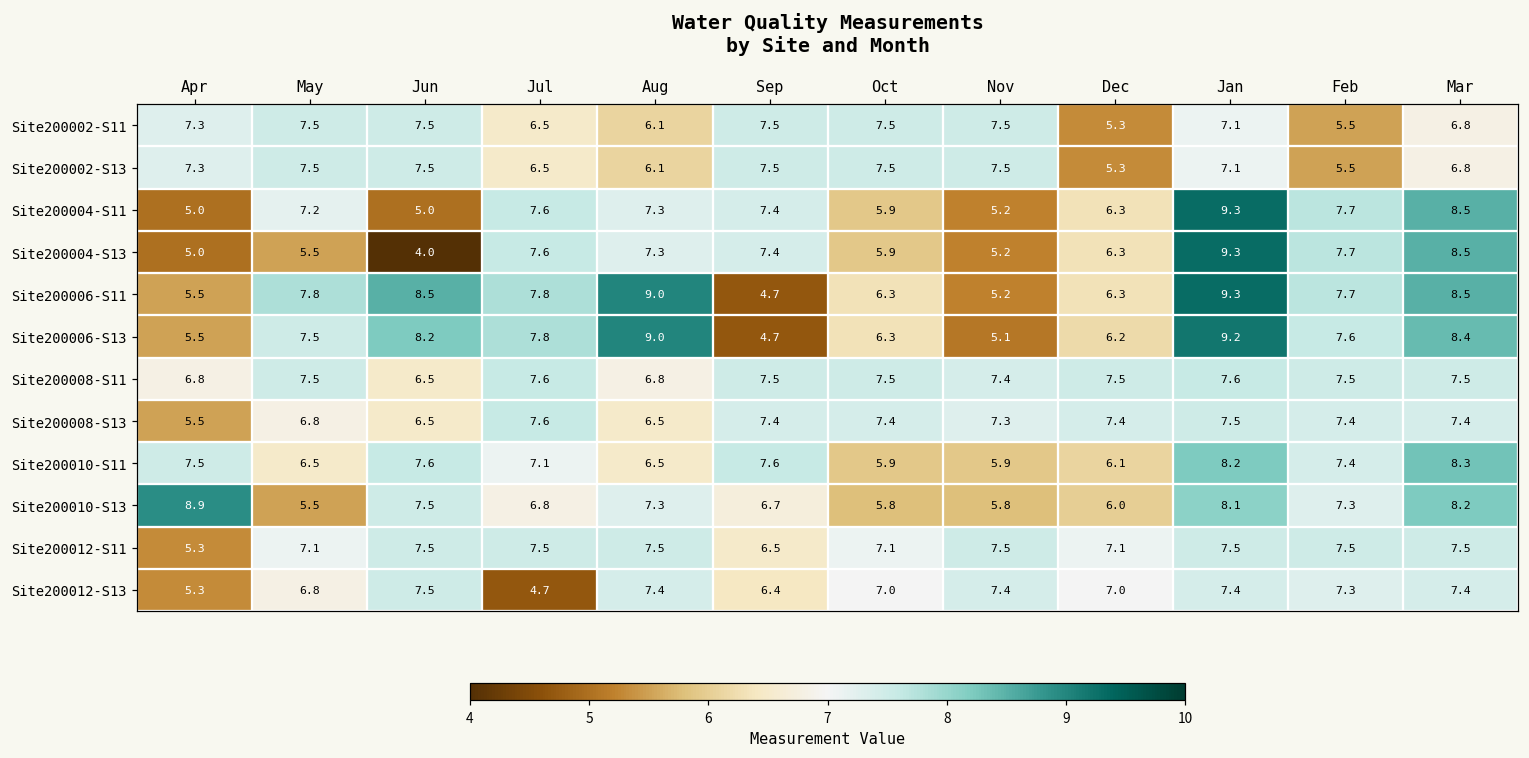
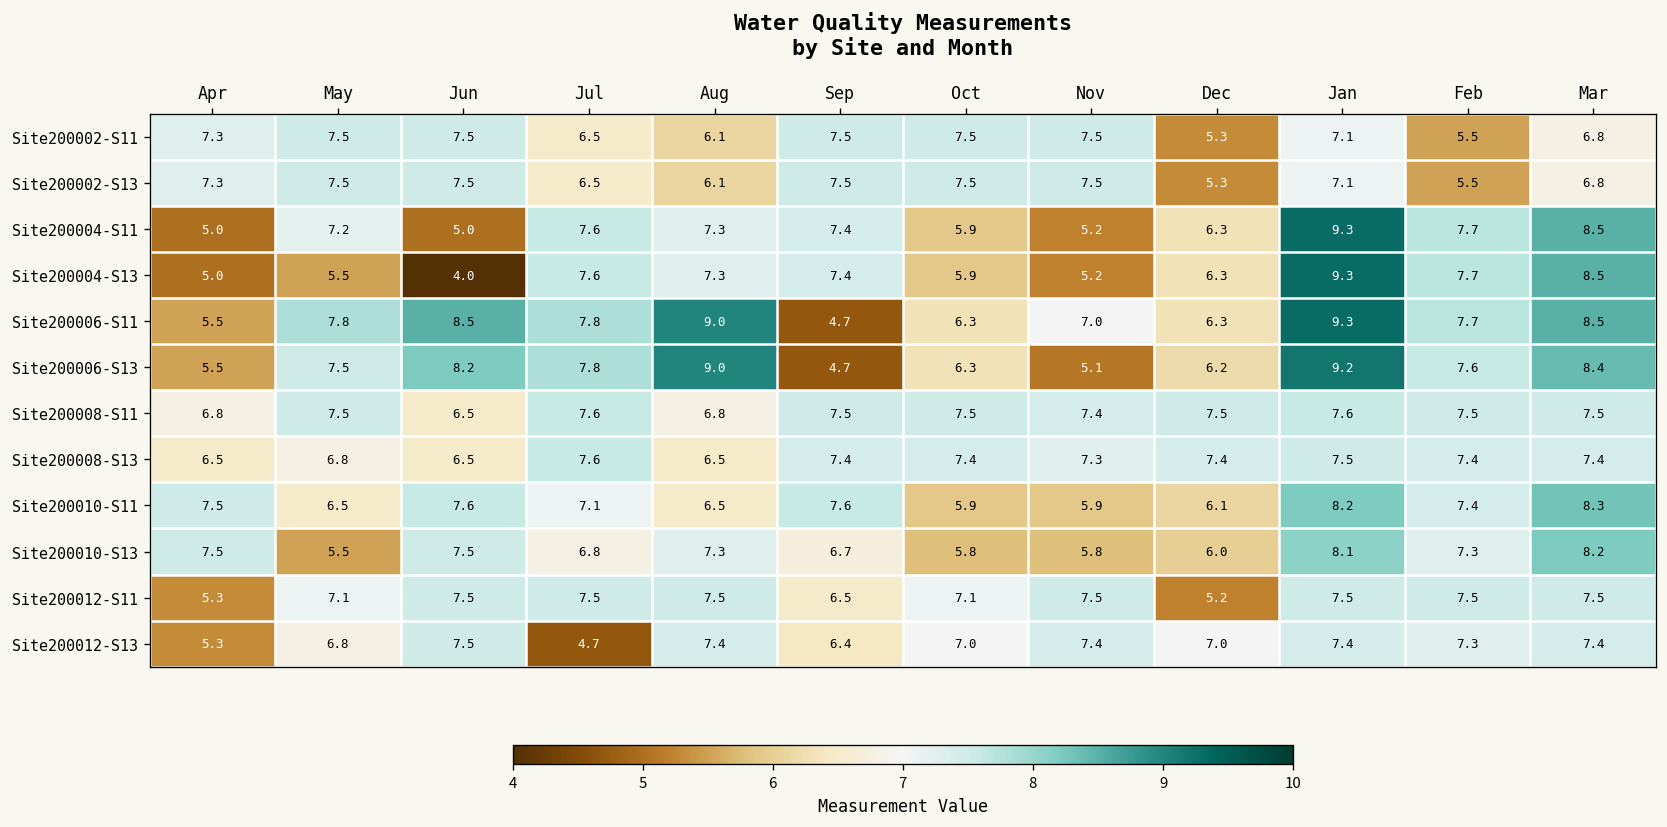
  {
    "Site200002-S11": {
      "Apr": 7.3,
      "May": 7.5,
      "Jun": 7.5,
      "Jul": 6.5,
      "Aug": 6.1,
      "Sep": 7.5,
      "Oct": 7.5,
      "Nov": 7.5,
      "Dec": 5.3,
      "Jan": 7.1,
      "Feb": 5.5,
      "Mar": 6.8
    },
    "Site200002-S13": {
      "Apr": 7.3,
      "May": 7.5,
      "Jun": 7.5,
      "Jul": 6.5,
      "Aug": 6.1,
      "Sep": 7.5,
      "Oct": 7.5,
      "Nov": 7.5,
      "Dec": 5.3,
      "Jan": 7.1,
      "Feb": 5.5,
      "Mar": 6.8
    },
    "Site200004-S11": {
      "Apr": 5.0,
      "May": 7.2,
      "Jun": 5.0,
      "Jul": 7.6,
      "Aug": 7.3,
      "Sep": 7.4,
      "Oct": 5.9,
      "Nov": 5.2,
      "Dec": 6.3,
      "Jan": 9.3,
      "Feb": 7.7,
      "Mar": 8.5
    },
    "Site200004-S13": {
      "Apr": 5.0,
      "May": 5.5,
      "Jun": 4.0,
      "Jul": 7.6,
      "Aug": 7.3,
      "Sep": 7.4,
      "Oct": 5.9,
      "Nov": 5.2,
      "Dec": 6.3,
      "Jan": 9.3,
      "Feb": 7.7,
      "Mar": 8.5
    },
    "Site200006-S11": {
      "Apr": 5.5,
      "May": 7.8,
      "Jun": 8.5,
      "Jul": 7.8,
      "Aug": 9.0,
      "Sep": 4.7,
      "Oct": 6.3,
-     "Nov": 5.2,
+     "Nov": 7.0,
      "Dec": 6.3,
      "Jan": 9.3,
      "Feb": 7.7,
      "Mar": 8.5
    },
    "Site200006-S13": {
      "Apr": 5.5,
      "May": 7.5,
      "Jun": 8.2,
      "Jul": 7.8,
      "Aug": 9.0,
      "Sep": 4.7,
      "Oct": 6.3,
      "Nov": 5.1,
      "Dec": 6.2,
      "Jan": 9.2,
      "Feb": 7.6,
      "Mar": 8.4
    },
    "Site200008-S11": {
      "Apr": 6.8,
      "May": 7.5,
      "Jun": 6.5,
      "Jul": 7.6,
      "Aug": 6.8,
      "Sep": 7.5,
      "Oct": 7.5,
      "Nov": 7.4,
      "Dec": 7.5,
      "Jan": 7.6,
      "Feb": 7.5,
      "Mar": 7.5
    },
    "Site200008-S13": {
-     "Apr": 5.5,
+     "Apr": 6.5,
      "May": 6.8,
      "Jun": 6.5,
      "Jul": 7.6,
      "Aug": 6.5,
      "Sep": 7.4,
      "Oct": 7.4,
      "Nov": 7.3,
      "Dec": 7.4,
      "Jan": 7.5,
      "Feb": 7.4,
      "Mar": 7.4
    },
    "Site200010-S11": {
      "Apr": 7.5,
      "May": 6.5,
      "Jun": 7.6,
      "Jul": 7.1,
      "Aug": 6.5,
      "Sep": 7.6,
      "Oct": 5.9,
      "Nov": 5.9,
      "Dec": 6.1,
      "Jan": 8.2,
      "Feb": 7.4,
      "Mar": 8.3
    },
    "Site200010-S13": {
-     "Apr": 8.9,
+     "Apr": 7.5,
      "May": 5.5,
      "Jun": 7.5,
      "Jul": 6.8,
      "Aug": 7.3,
      "Sep": 6.7,
      "Oct": 5.8,
      "Nov": 5.8,
      "Dec": 6.0,
      "Jan": 8.1,
      "Feb": 7.3,
      "Mar": 8.2
    },
    "Site200012-S11": {
      "Apr": 5.3,
      "May": 7.1,
      "Jun": 7.5,
      "Jul": 7.5,
      "Aug": 7.5,
      "Sep": 6.5,
      "Oct": 7.1,
      "Nov": 7.5,
-     "Dec": 7.1,
+     "Dec": 5.2,
      "Jan": 7.5,
      "Feb": 7.5,
      "Mar": 7.5
    },
    "Site200012-S13": {
      "Apr": 5.3,
      "May": 6.8,
      "Jun": 7.5,
      "Jul": 4.7,
      "Aug": 7.4,
      "Sep": 6.4,
      "Oct": 7.0,
      "Nov": 7.4,
      "Dec": 7.0,
      "Jan": 7.4,
      "Feb": 7.3,
      "Mar": 7.4
    }
  }
